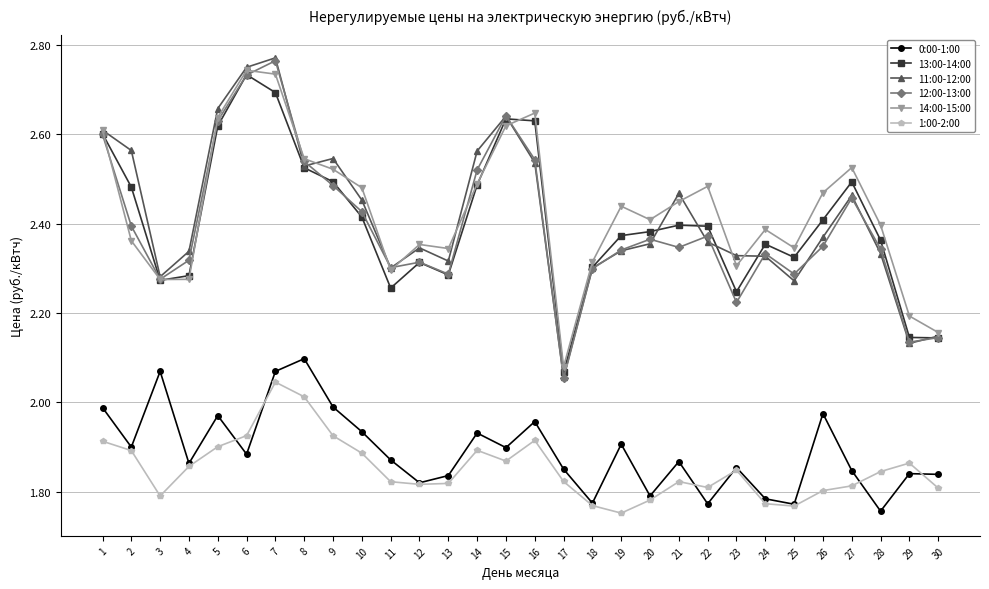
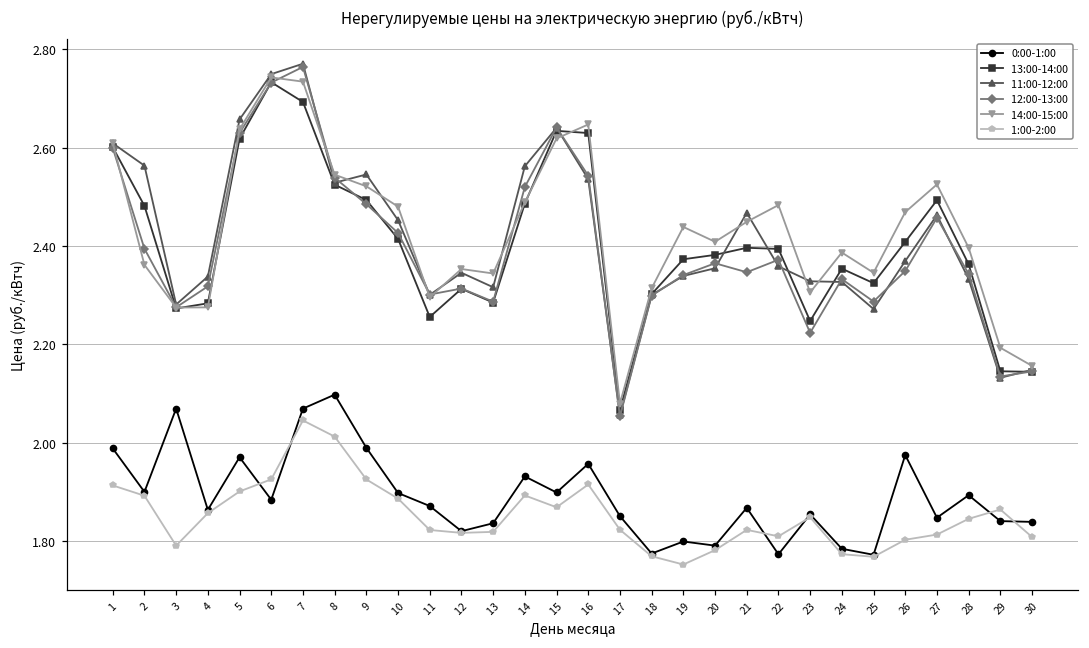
  {
    "0:00-1:00": {
      "1": 1.99,
      "2": 1.90,
      "3": 2.07,
      "4": 1.86,
      "5": 1.97,
      "6": 1.88,
      "7": 2.07,
      "8": 2.10,
      "9": 1.99,
-     "10": 1.93,
+     "10": 1.90,
      "11": 1.87,
      "13": 1.84,
      "14": 1.93,
      "15": 1.90,
      "16": 1.96,
      "17": 1.85,
-     "19": 1.91,
+     "19": 1.80,
      "20": 1.79,
      "21": 1.87,
      "22": 1.77,
      "23": 1.85,
      "24": 1.78,
      "26": 1.97,
      "27": 1.85,
-     "28": 1.76,
+     "28": 1.89,
      "29": 1.84,
      "30": 1.84
    }
  }
